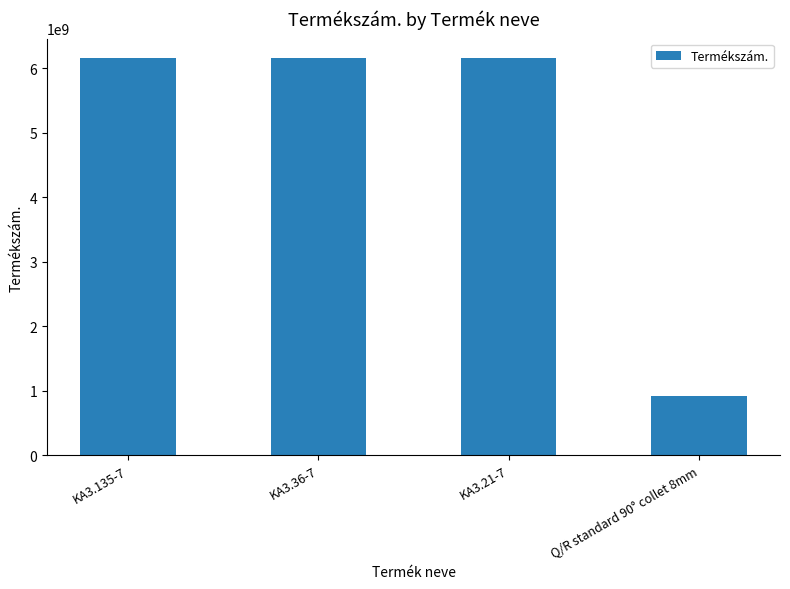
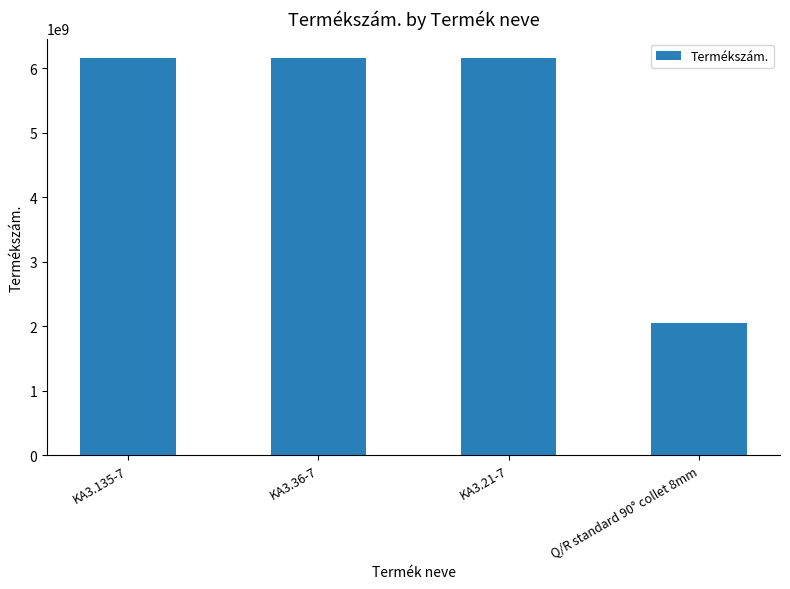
  {
    "KA3.135-7": 6200000000,
    "KA3.36-7": 6200000000,
    "KA3.21-7": 6200000000,
-   "Q/R standard 90° collet 8mm": 900000000
+   "Q/R standard 90° collet 8mm": 2100000000
  }
